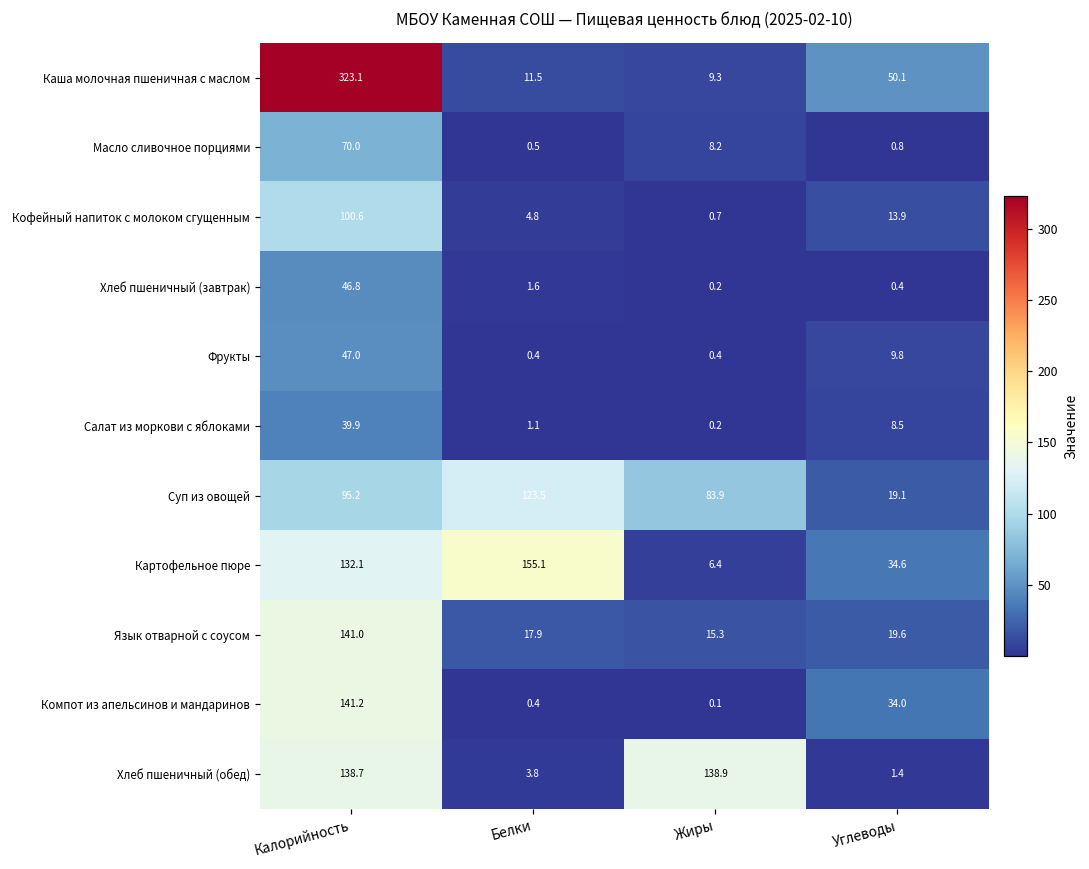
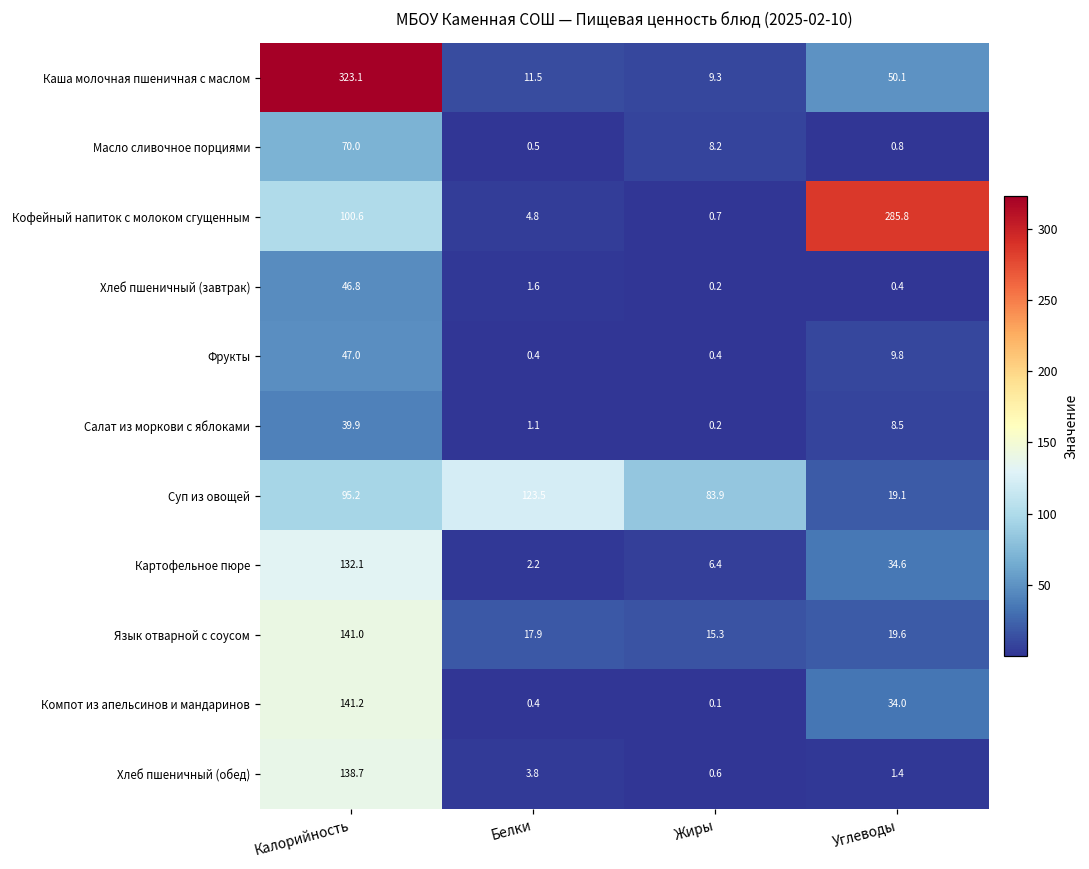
  {
    "Каша молочная пшеничная с маслом": {
      "Калорийность": 323.1,
      "Белки": 11.5,
      "Жиры": 9.3,
      "Углеводы": 50.1
    },
    "Масло сливочное порциями": {
      "Калорийность": 70.0,
      "Белки": 0.5,
      "Жиры": 8.2,
      "Углеводы": 0.8
    },
    "Кофейный напиток с молоком сгущенным": {
      "Калорийность": 100.6,
      "Белки": 4.8,
      "Жиры": 0.7,
-     "Углеводы": 13.9
+     "Углеводы": 285.8
    },
    "Хлеб пшеничный (завтрак)": {
      "Калорийность": 46.8,
      "Белки": 1.6,
      "Жиры": 0.2,
      "Углеводы": 0.4
    },
    "Фрукты": {
      "Калорийность": 47.0,
      "Белки": 0.4,
      "Жиры": 0.4,
      "Углеводы": 9.8
    },
    "Салат из моркови с яблоками": {
      "Калорийность": 39.9,
      "Белки": 1.1,
      "Жиры": 0.2,
      "Углеводы": 8.5
    },
    "Суп из овощей": {
      "Калорийность": 95.2,
      "Жиры": 83.9,
      "Углеводы": 19.1
    },
    "Картофельное пюре": {
      "Калорийность": 132.1,
-     "Белки": 155.1,
+     "Белки": 2.2,
      "Жиры": 6.4,
      "Углеводы": 34.6
    },
    "Язык отварной с соусом": {
      "Калорийность": 141.0,
      "Белки": 17.9,
      "Жиры": 15.3,
      "Углеводы": 19.6
    },
    "Компот из апельсинов и мандаринов": {
      "Калорийность": 141.2,
      "Белки": 0.4,
      "Жиры": 0.1,
      "Углеводы": 34.0
    },
    "Хлеб пшеничный (обед)": {
      "Калорийность": 138.7,
      "Белки": 3.8,
-     "Жиры": 138.9,
+     "Жиры": 0.6,
      "Углеводы": 1.4
    }
  }
